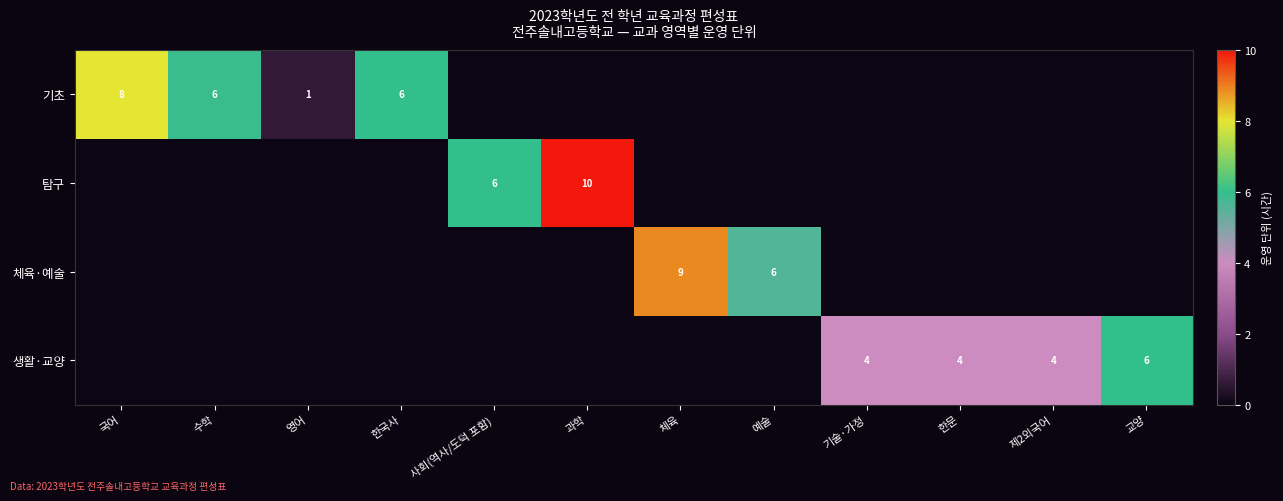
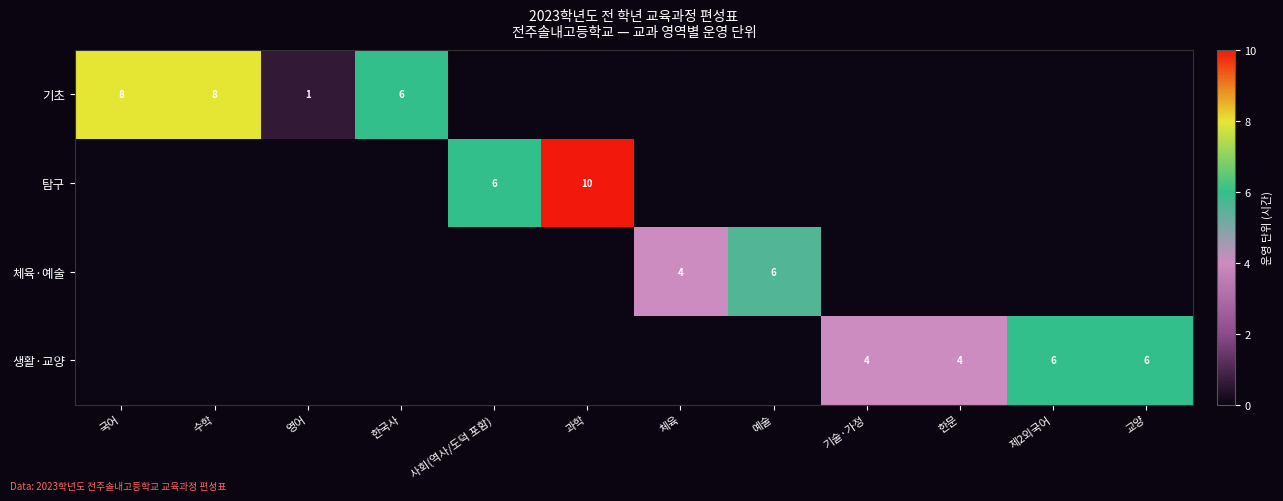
  {
    "기초": {
      "국어": 8,
-     "수학": 6,
+     "수학": 8,
      "영어": 1,
      "한국사": 6
    },
    "탐구": {
      "사회(역사/도덕 포함)": 6,
      "과학": 10
    },
    "체육·예술": {
-     "체육": 9,
+     "체육": 4,
      "예술": 6
    },
    "생활·교양": {
      "기술·가정": 4,
      "한문": 4,
-     "제2외국어": 4,
+     "제2외국어": 6,
      "교양": 6
    }
  }
